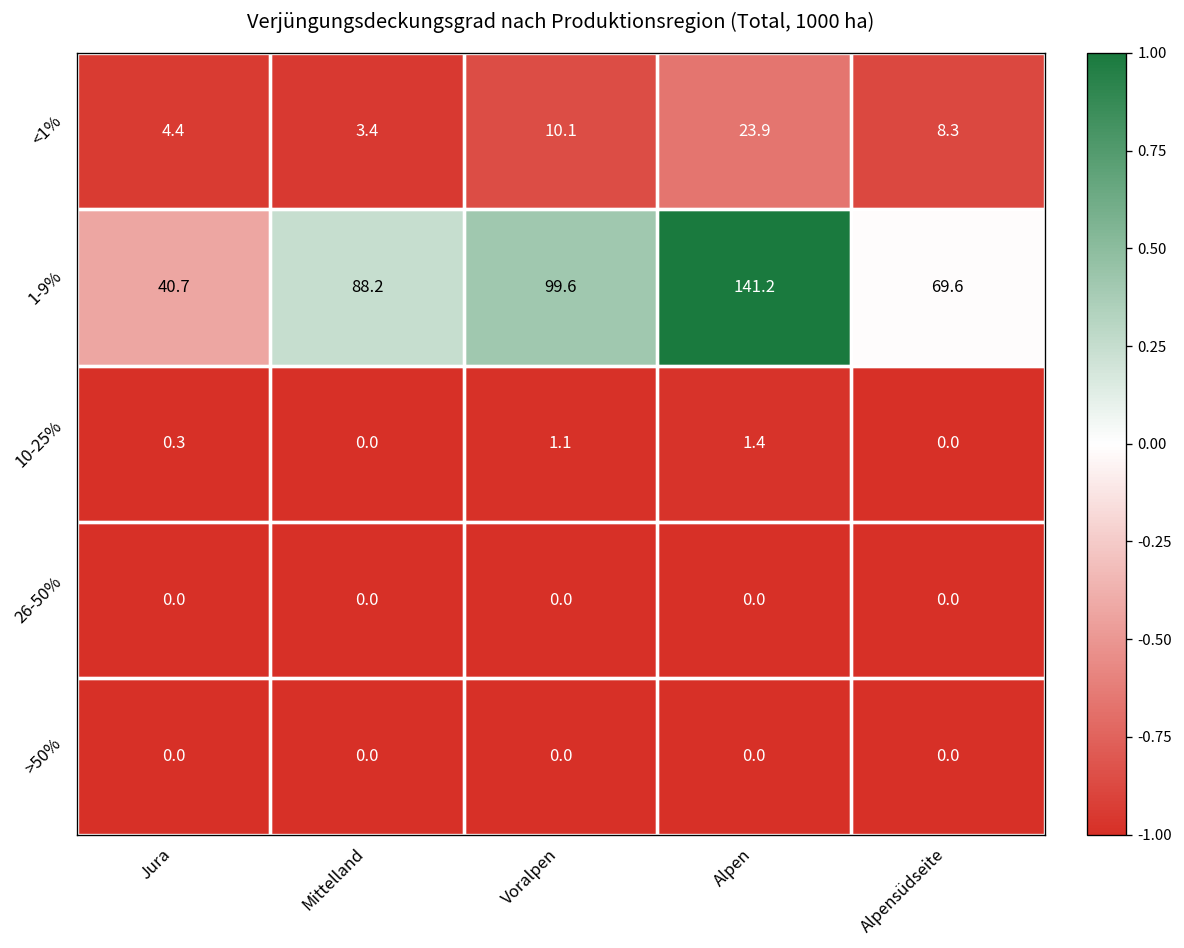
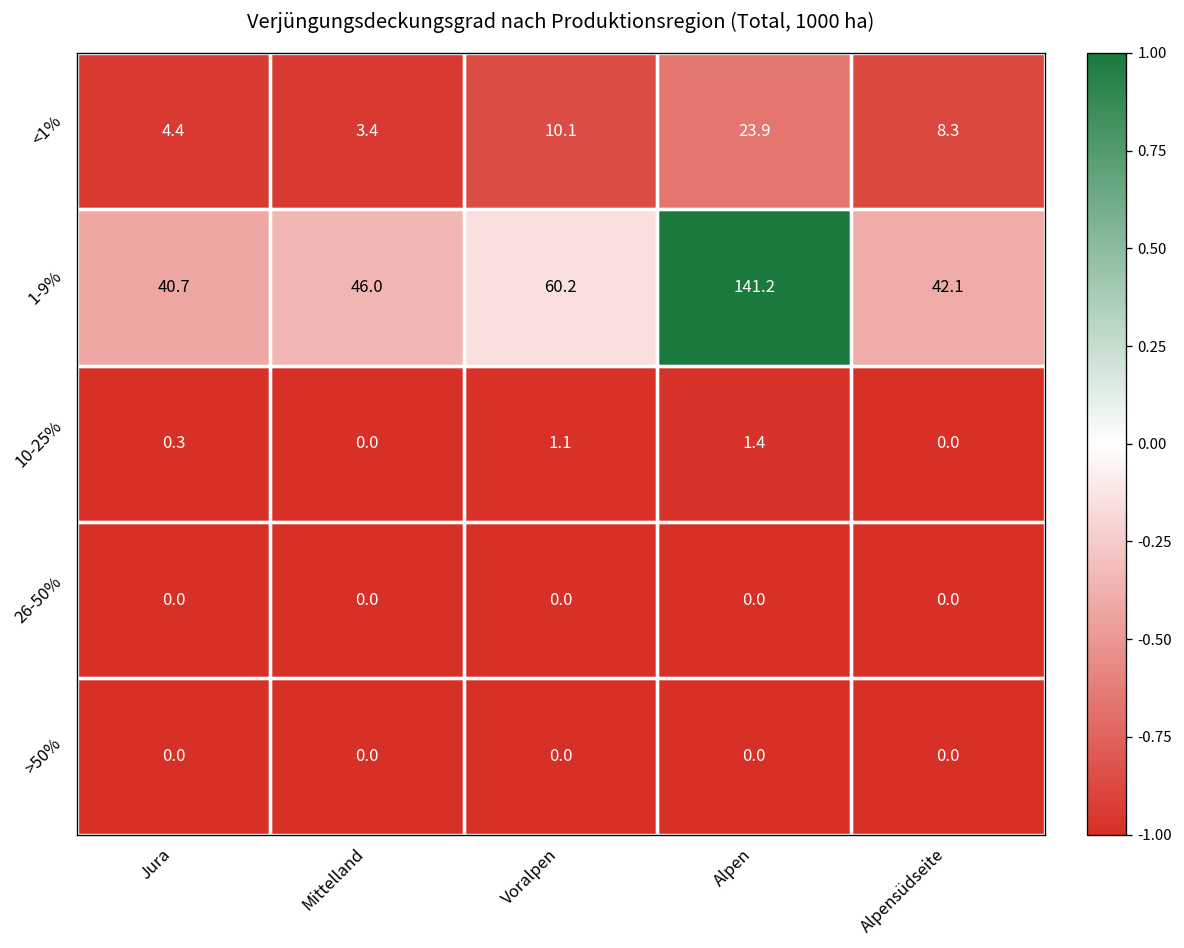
  {
    "<1%": {
      "Jura": 4.4,
      "Mittelland": 3.4,
      "Voralpen": 10.1,
      "Alpen": 23.9,
      "Alpensüdseite": 8.3
    },
    "1-9%": {
      "Jura": 40.7,
-     "Mittelland": 88.2,
-     "Voralpen": 99.6,
+     "Mittelland": 46.0,
+     "Voralpen": 60.2,
      "Alpen": 141.2,
-     "Alpensüdseite": 69.6
+     "Alpensüdseite": 42.1
    },
    "10-25%": {
      "Jura": 0.3,
      "Mittelland": 0.0,
      "Voralpen": 1.1,
      "Alpen": 1.4,
      "Alpensüdseite": 0.0
    },
    "26-50%": {
      "Jura": 0.0,
      "Mittelland": 0.0,
      "Voralpen": 0.0,
      "Alpen": 0.0,
      "Alpensüdseite": 0.0
    },
    ">50%": {
      "Jura": 0.0,
      "Mittelland": 0.0,
      "Voralpen": 0.0,
      "Alpen": 0.0,
      "Alpensüdseite": 0.0
    }
  }
